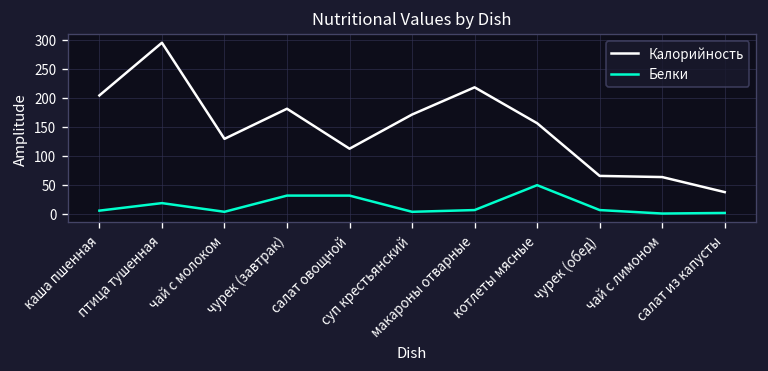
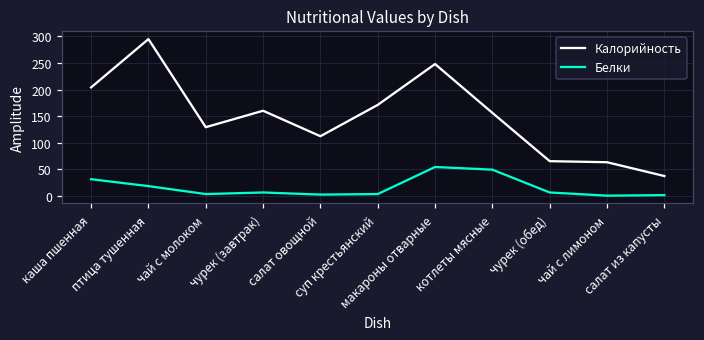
  {
    "Калорийность": {
      "каша пшенная": 200,
      "птица тушенная": 300,
      "чай с молоком": 130,
-     "чурек (завтрак)": 180,
+     "чурек (завтрак)": 160,
      "салат овощной": 110,
      "суп крестьянский": 170,
-     "макароны отварные": 220,
+     "макароны отварные": 250,
      "котлеты мясные": 160,
      "чурек (обед)": 70,
      "чай с лимоном": 60,
      "салат из капусты": 40
    },
    "Белки": {
-     "каша пшенная": 10,
+     "каша пшенная": 30,
      "птица тушенная": 20,
      "чай с молоком": 0,
-     "чурек (завтрак)": 30,
-     "салат овощной": 30,
+     "чурек (завтрак)": 10,
+     "салат овощной": 0,
      "суп крестьянский": 0,
-     "макароны отварные": 10,
+     "макароны отварные": 50,
      "котлеты мясные": 50,
      "чурек (обед)": 10,
      "чай с лимоном": 0,
      "салат из капусты": 0
    }
  }
